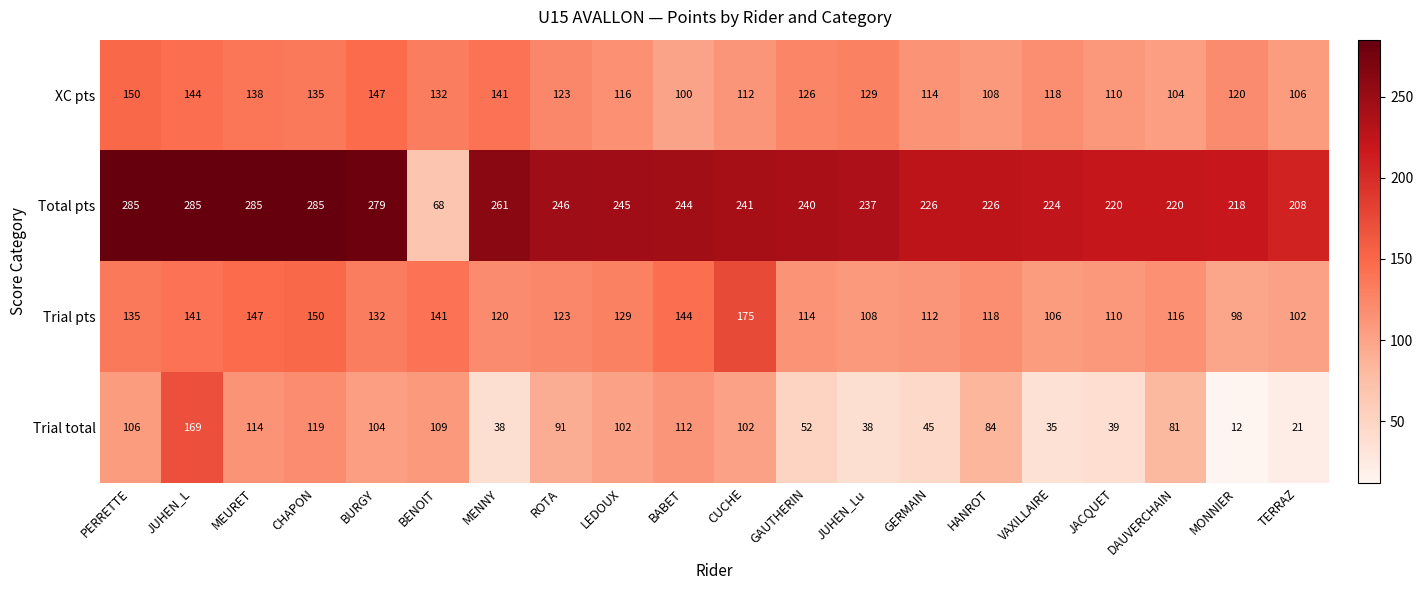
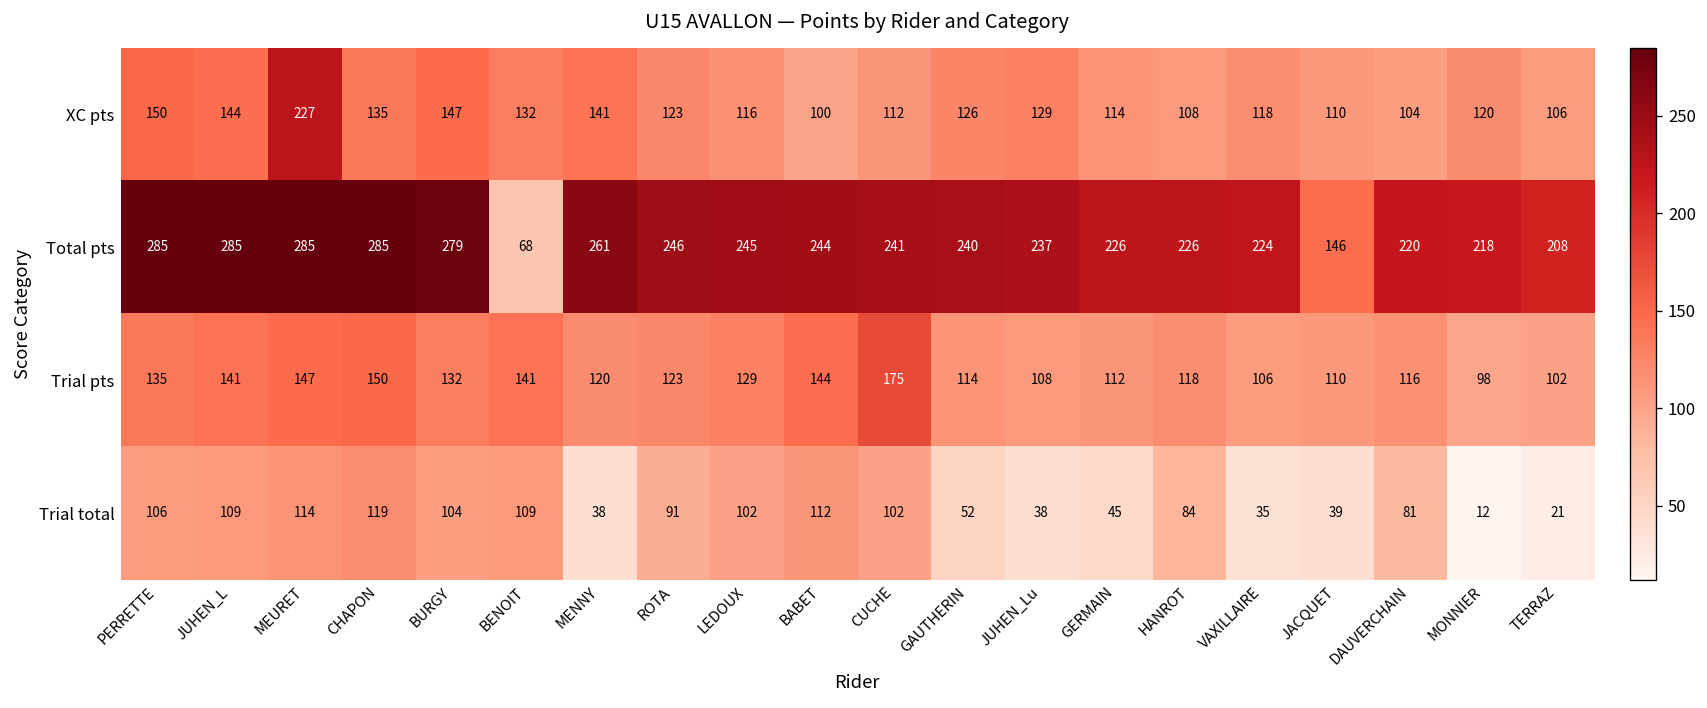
  {
    "XC pts": {
      "PERRETTE": 150,
      "JUHEN_L": 144,
-     "MEURET": 138,
+     "MEURET": 227,
      "CHAPON": 135,
      "BURGY": 147,
      "BENOIT": 132,
      "MENNY": 141,
      "ROTA": 123,
      "LEDOUX": 116,
      "BABET": 100,
      "CUCHE": 112,
      "GAUTHERIN": 126,
      "JUHEN_Lu": 129,
      "GERMAIN": 114,
      "HANROT": 108,
      "VAXILLAIRE": 118,
      "JACQUET": 110,
      "DAUVERCHAIN": 104,
      "MONNIER": 120,
      "TERRAZ": 106
    },
    "Total pts": {
      "PERRETTE": 285,
      "JUHEN_L": 285,
      "MEURET": 285,
      "CHAPON": 285,
      "BURGY": 279,
      "BENOIT": 68,
      "MENNY": 261,
      "ROTA": 246,
      "LEDOUX": 245,
      "BABET": 244,
      "CUCHE": 241,
      "GAUTHERIN": 240,
      "JUHEN_Lu": 237,
      "GERMAIN": 226,
      "HANROT": 226,
      "VAXILLAIRE": 224,
-     "JACQUET": 220,
+     "JACQUET": 146,
      "DAUVERCHAIN": 220,
      "MONNIER": 218,
      "TERRAZ": 208
    },
    "Trial pts": {
      "PERRETTE": 135,
      "JUHEN_L": 141,
      "MEURET": 147,
      "CHAPON": 150,
      "BURGY": 132,
      "BENOIT": 141,
      "MENNY": 120,
      "ROTA": 123,
      "LEDOUX": 129,
      "BABET": 144,
      "CUCHE": 175,
      "GAUTHERIN": 114,
      "JUHEN_Lu": 108,
      "GERMAIN": 112,
      "HANROT": 118,
      "VAXILLAIRE": 106,
      "JACQUET": 110,
      "DAUVERCHAIN": 116,
      "MONNIER": 98,
      "TERRAZ": 102
    },
    "Trial total": {
      "PERRETTE": 106,
-     "JUHEN_L": 169,
+     "JUHEN_L": 109,
      "MEURET": 114,
      "CHAPON": 119,
      "BURGY": 104,
      "BENOIT": 109,
      "MENNY": 38,
      "ROTA": 91,
      "LEDOUX": 102,
      "BABET": 112,
      "CUCHE": 102,
      "GAUTHERIN": 52,
      "JUHEN_Lu": 38,
      "GERMAIN": 45,
      "HANROT": 84,
      "VAXILLAIRE": 35,
      "JACQUET": 39,
      "DAUVERCHAIN": 81,
      "MONNIER": 12,
      "TERRAZ": 21
    }
  }
